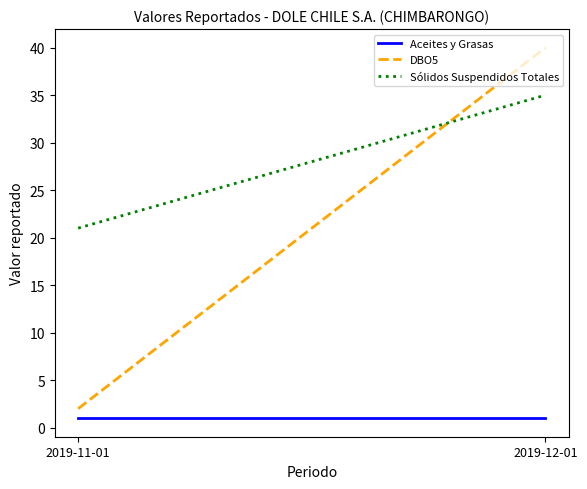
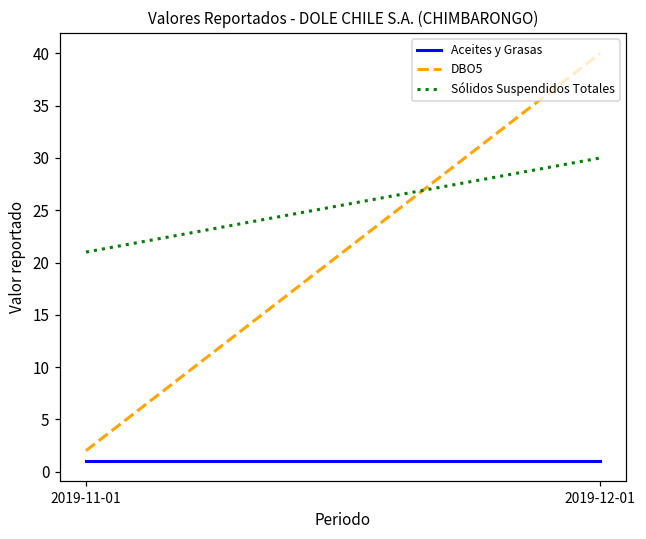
  {
    "Aceites y Grasas": {
      "2019-11-01": 1,
      "2019-12-01": 1
    },
    "DBO5": {
      "2019-11-01": 2
    },
    "Sólidos Suspendidos Totales": {
      "2019-11-01": 21,
-     "2019-12-01": 35
+     "2019-12-01": 30
    }
  }
